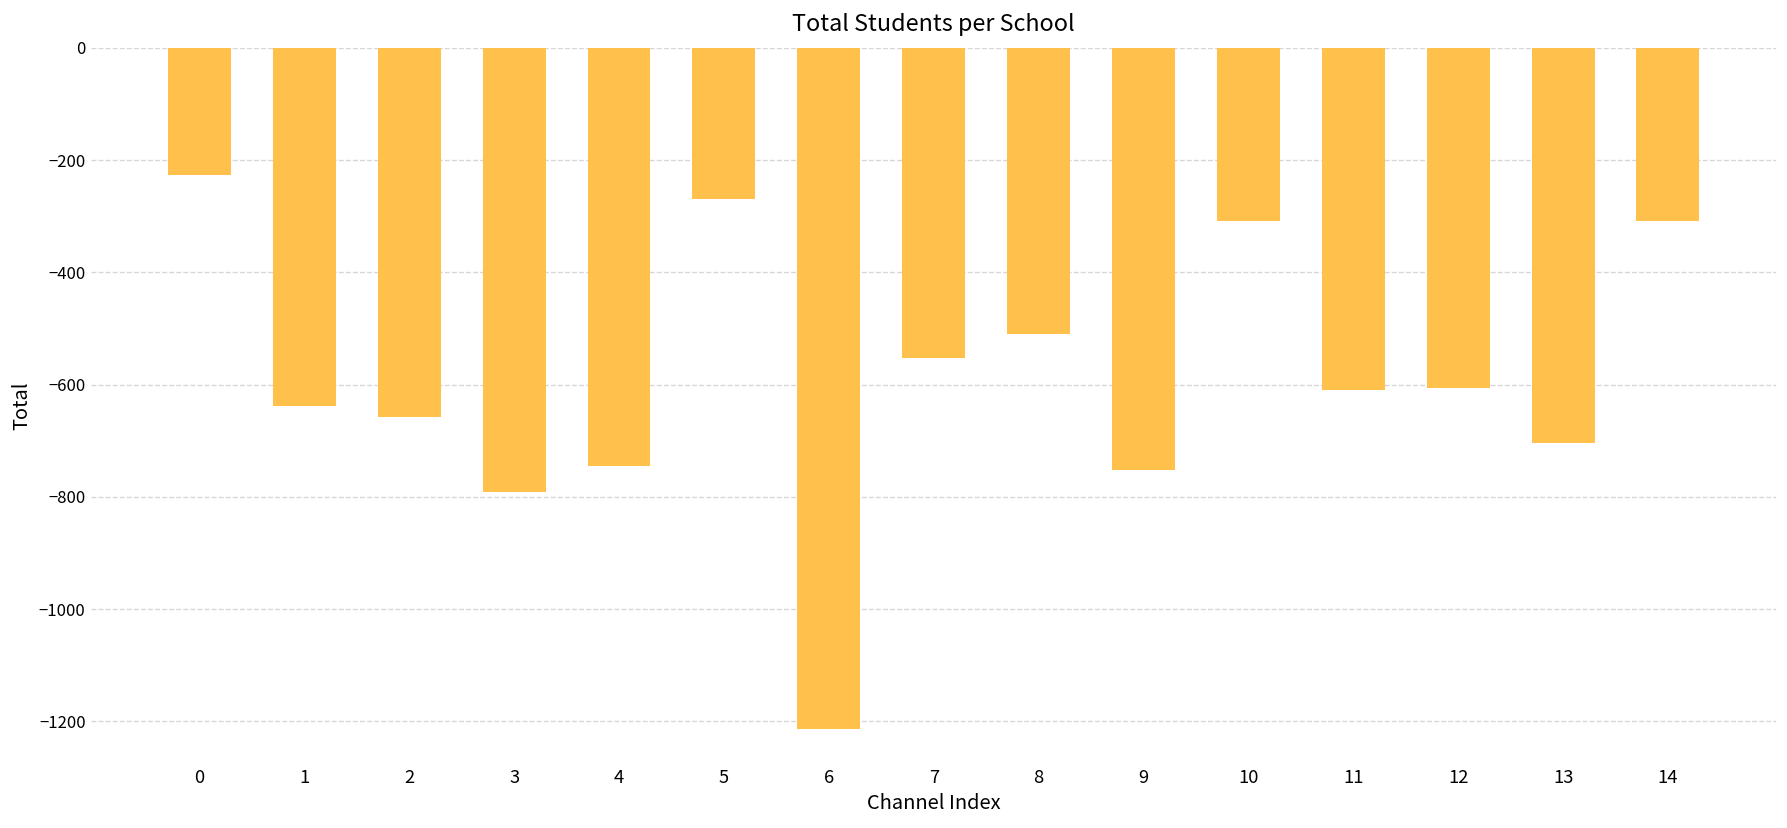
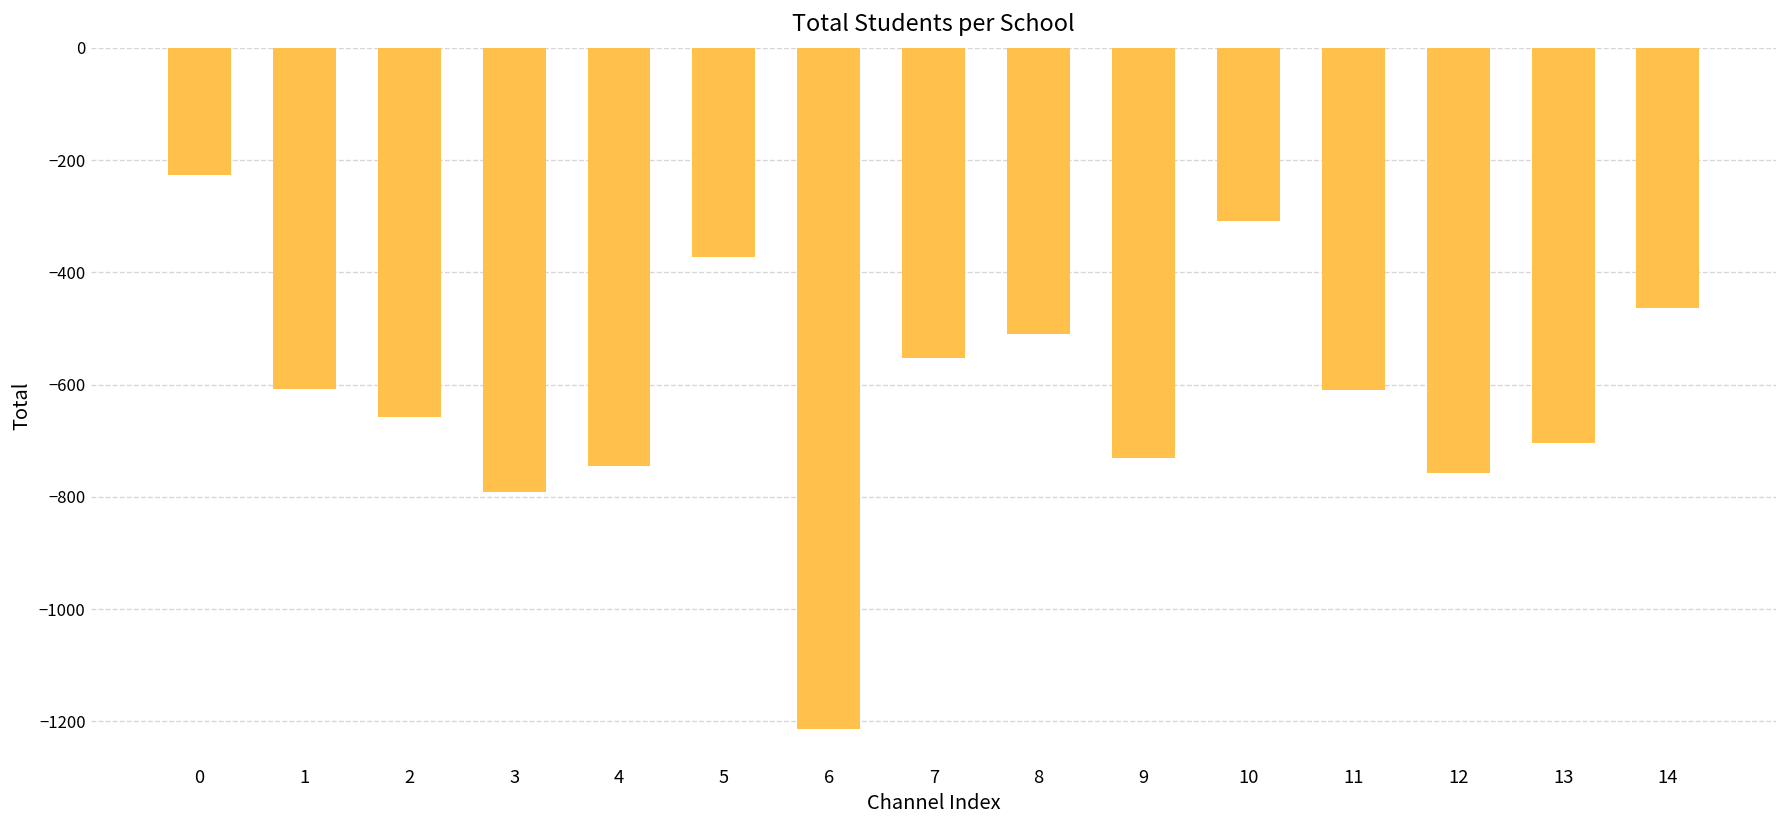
  {
    "0": -230,
-   "1": -640,
+   "1": -610,
    "2": -660,
    "3": -790,
    "4": -750,
-   "5": -270,
+   "5": -370,
    "6": -1210,
    "7": -550,
    "8": -510,
-   "9": -750,
+   "9": -730,
    "10": -310,
    "11": -610,
-   "12": -610,
+   "12": -760,
    "13": -700,
-   "14": -310
+   "14": -460
  }
